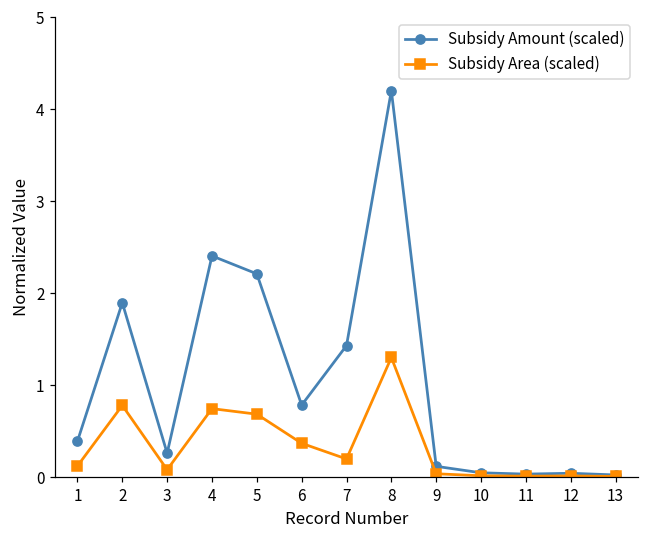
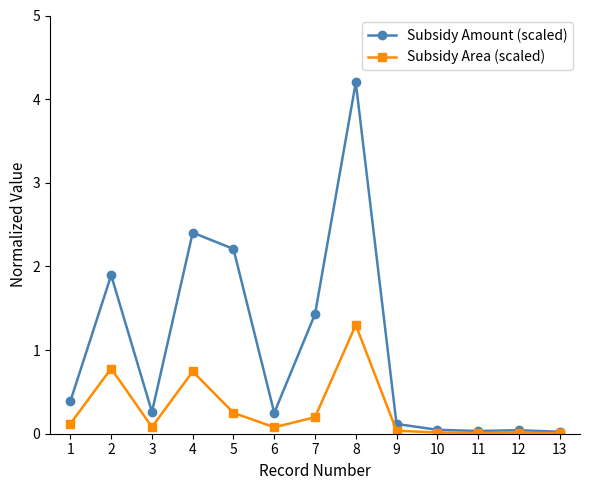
  {
    "Subsidy Amount (scaled)": {
      "1": 0.4,
      "2": 1.9,
      "3": 0.3,
      "4": 2.4,
      "5": 2.2,
-     "6": 0.8,
+     "6": 0.2,
      "7": 1.4,
      "8": 4.2,
      "9": 0.1,
      "10": 0.0
    },
    "Subsidy Area (scaled)": {
      "1": 0.1,
      "2": 0.8,
      "3": 0.1,
      "4": 0.7,
-     "5": 0.7,
-     "6": 0.4,
+     "5": 0.2,
+     "6": 0.1,
      "7": 0.2,
      "8": 1.3,
      "9": 0.0,
      "10": 0.0
    }
  }
